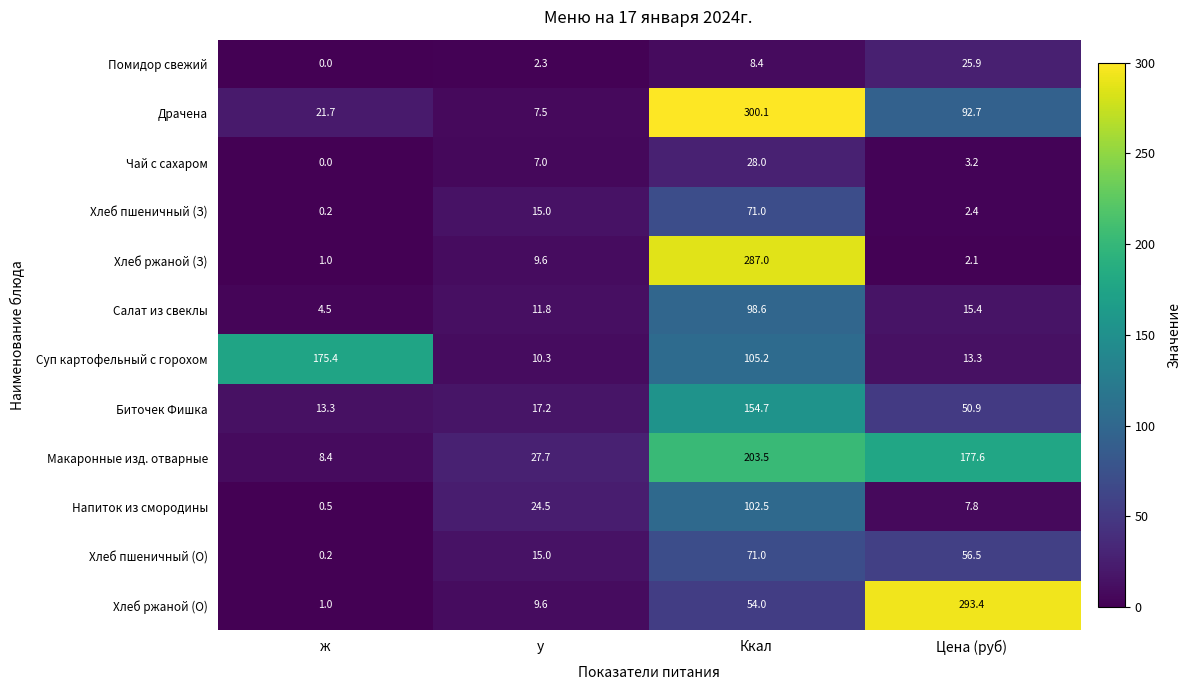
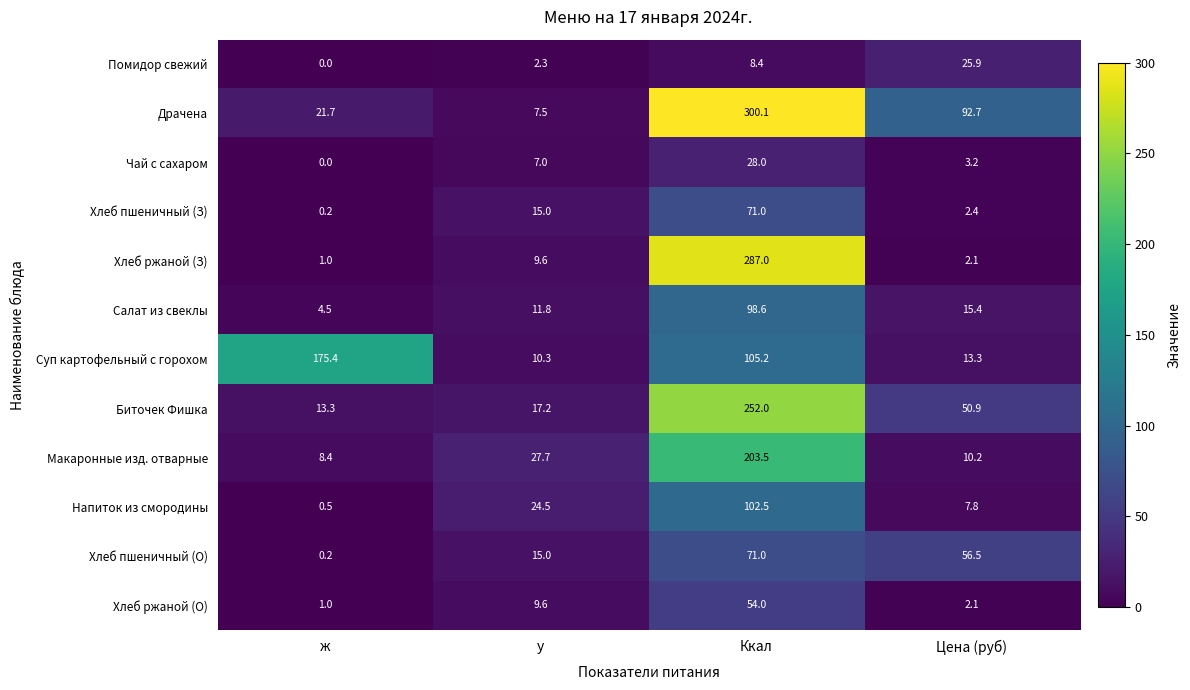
  {
    "Помидор свежий": {
      "ж": 0.0,
      "у": 2.3,
      "Ккал": 8.4,
      "Цена (руб)": 25.9
    },
    "Драчена": {
      "ж": 21.7,
      "у": 7.5,
      "Ккал": 300.1,
      "Цена (руб)": 92.7
    },
    "Чай с сахаром": {
      "ж": 0.0,
      "у": 7.0,
      "Ккал": 28.0,
      "Цена (руб)": 3.2
    },
    "Хлеб пшеничный (З)": {
      "ж": 0.2,
      "у": 15.0,
      "Ккал": 71.0,
      "Цена (руб)": 2.4
    },
    "Хлеб ржаной (З)": {
      "ж": 1.0,
      "у": 9.6,
      "Ккал": 287.0,
      "Цена (руб)": 2.1
    },
    "Салат из свеклы": {
      "ж": 4.5,
      "у": 11.8,
      "Ккал": 98.6,
      "Цена (руб)": 15.4
    },
    "Суп картофельный с горохом": {
      "ж": 175.4,
      "у": 10.3,
      "Ккал": 105.2,
      "Цена (руб)": 13.3
    },
    "Биточек Фишка": {
      "ж": 13.3,
      "у": 17.2,
-     "Ккал": 154.7,
+     "Ккал": 252.0,
      "Цена (руб)": 50.9
    },
    "Макаронные изд. отварные": {
      "ж": 8.4,
      "у": 27.7,
      "Ккал": 203.5,
-     "Цена (руб)": 177.6
+     "Цена (руб)": 10.2
    },
    "Напиток из смородины": {
      "ж": 0.5,
      "у": 24.5,
      "Ккал": 102.5,
      "Цена (руб)": 7.8
    },
    "Хлеб пшеничный (О)": {
      "ж": 0.2,
      "у": 15.0,
      "Ккал": 71.0,
      "Цена (руб)": 56.5
    },
    "Хлеб ржаной (О)": {
      "ж": 1.0,
      "у": 9.6,
      "Ккал": 54.0,
-     "Цена (руб)": 293.4
+     "Цена (руб)": 2.1
    }
  }
